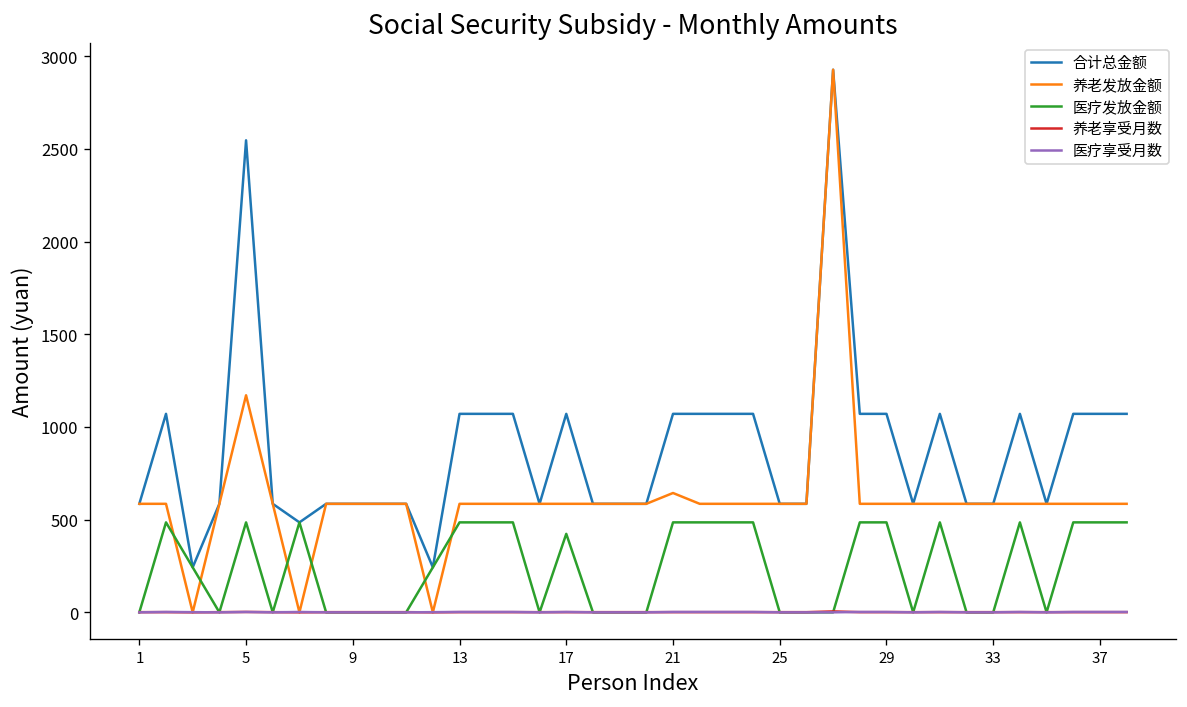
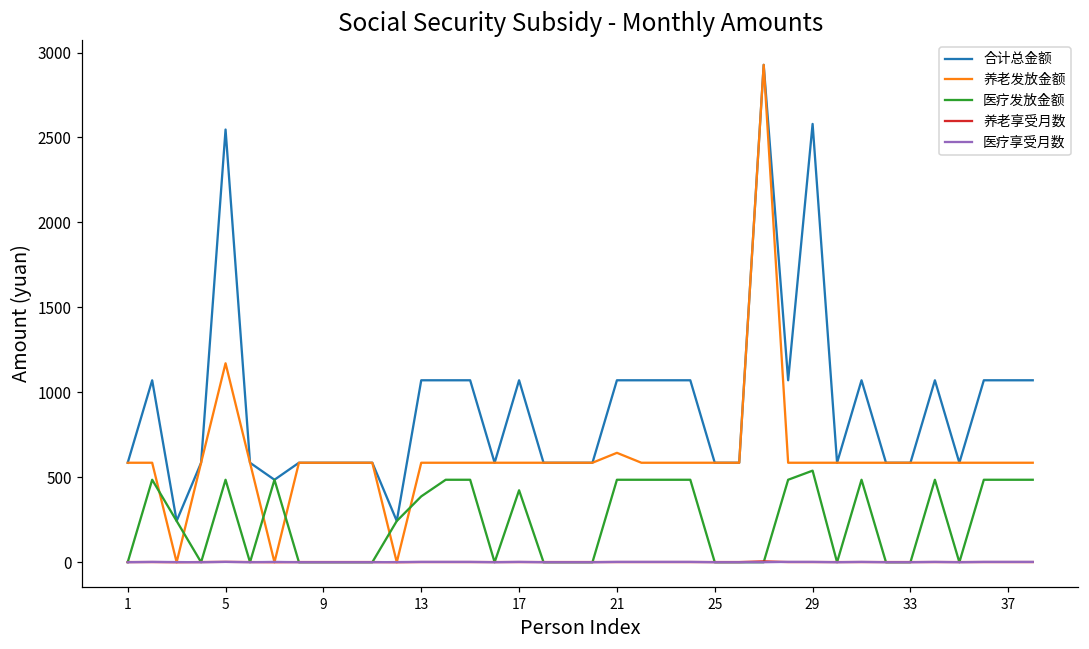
  {
    "合计总金额": {
      "5": 2550,
      "13": 1070,
      "17": 1070,
      "21": 1070,
-     "29": 1070,
+     "29": 2580,
      "37": 1070
    },
    "养老发放金额": {
      "5": 1170,
      "13": 590,
      "17": 590,
      "21": 640,
      "29": 590,
      "37": 590
    },
    "医疗发放金额": {
      "5": 490,
-     "13": 490,
+     "13": 390,
      "17": 420,
      "21": 490,
-     "29": 490,
+     "29": 540,
      "37": 490
    }
  }
